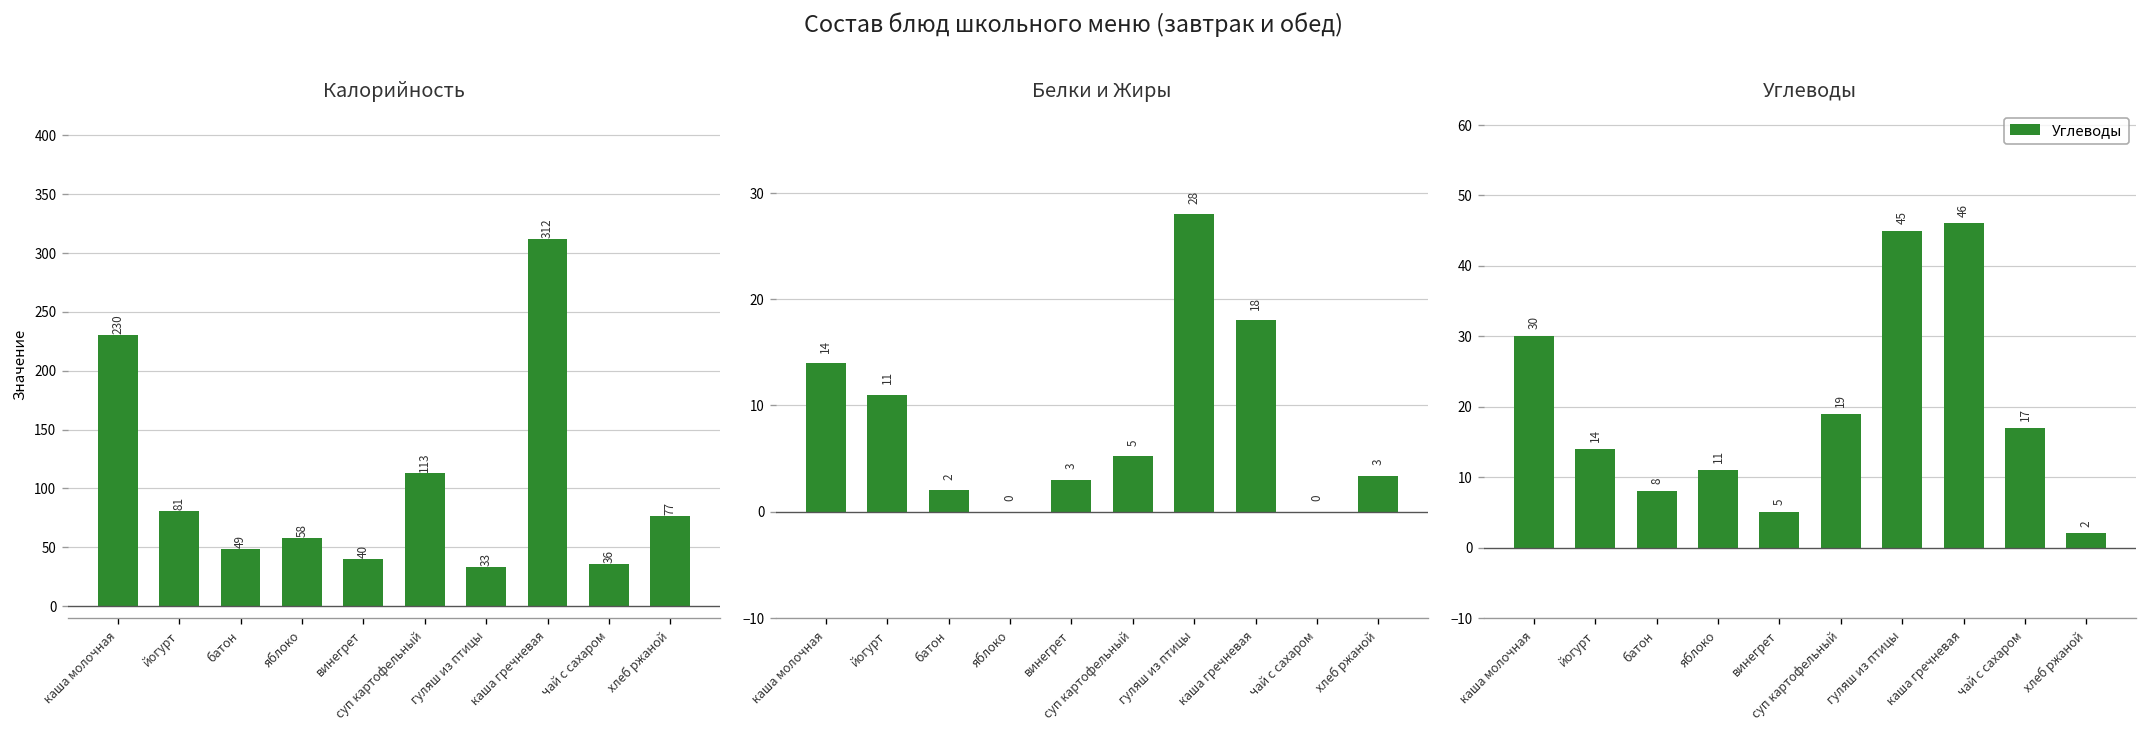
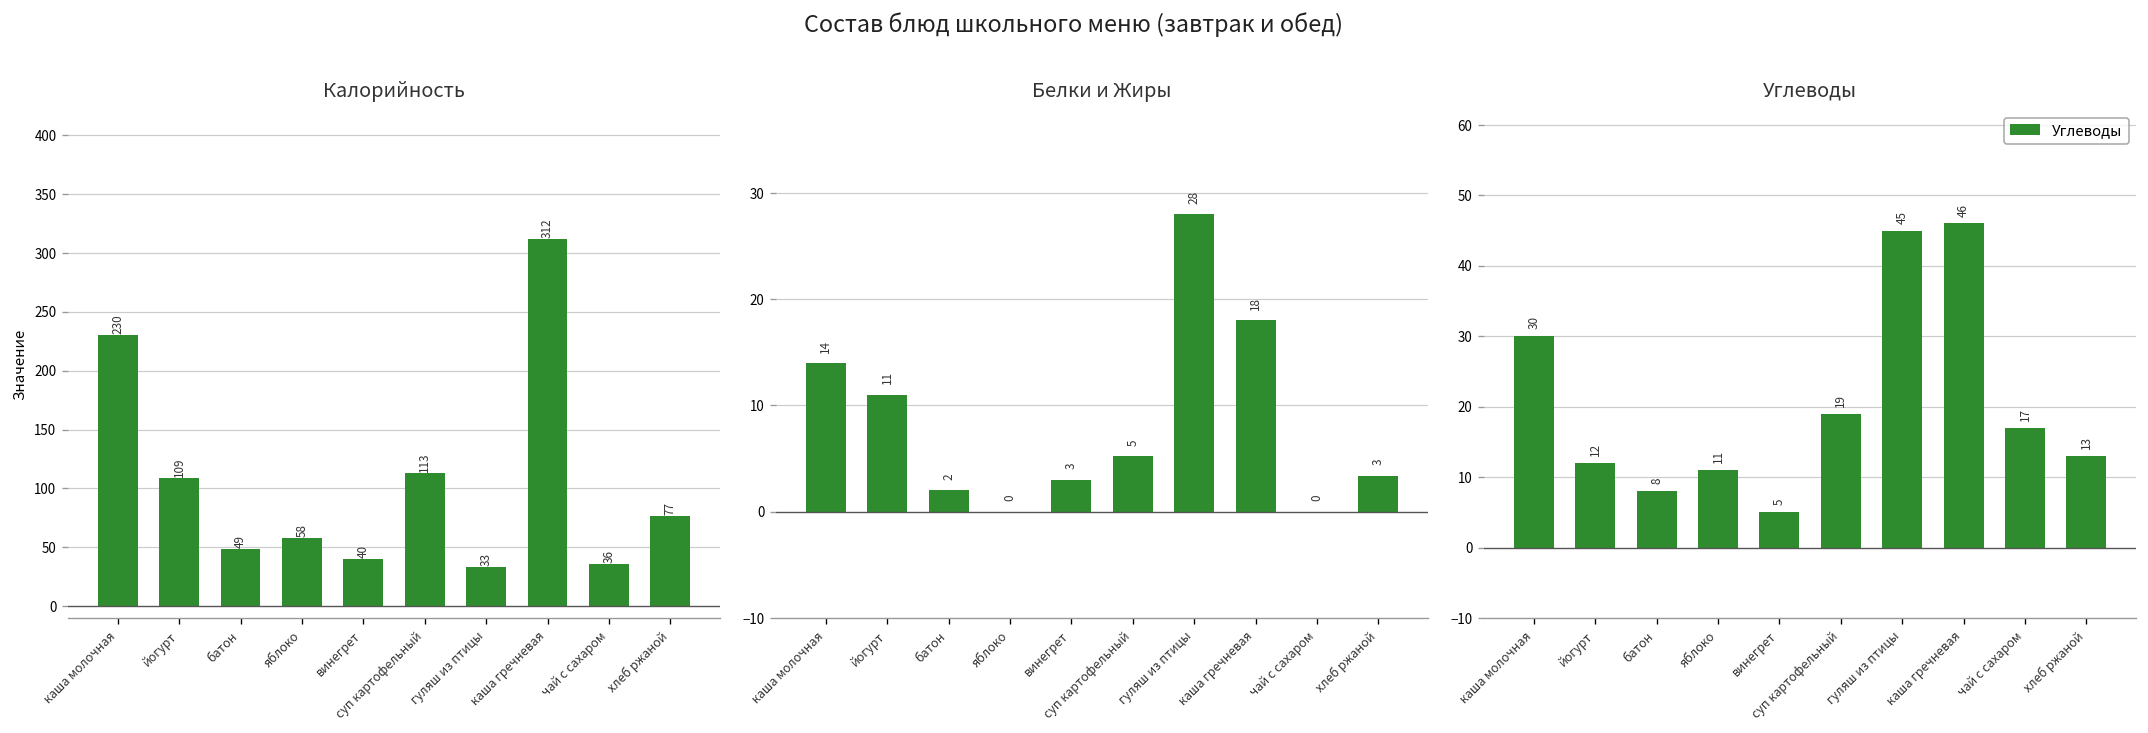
  {
    "Калорийность": {
      "каша молочная": 230,
-     "йогурт": 81,
+     "йогурт": 109,
      "батон": 49,
      "яблоко": 58,
      "винегрет": 40,
      "суп картофельный": 113,
      "гуляш из птицы": 33,
      "каша гречневая": 312,
      "чай с сахаром": 36,
      "хлеб ржаной": 77
    },
    "Белки и Жиры": {
      "каша молочная": 14,
      "йогурт": 11,
      "батон": 2,
      "яблоко": 0,
      "винегрет": 3,
      "суп картофельный": 5,
      "гуляш из птицы": 28,
      "каша гречневая": 18,
      "чай с сахаром": 0,
      "хлеб ржаной": 3
    },
    "Углеводы": {
      "каша молочная": 30,
-     "йогурт": 14,
+     "йогурт": 12,
      "батон": 8,
      "яблоко": 11,
      "винегрет": 5,
      "суп картофельный": 19,
      "гуляш из птицы": 45,
      "каша гречневая": 46,
      "чай с сахаром": 17,
-     "хлеб ржаной": 2
+     "хлеб ржаной": 13
    }
  }
